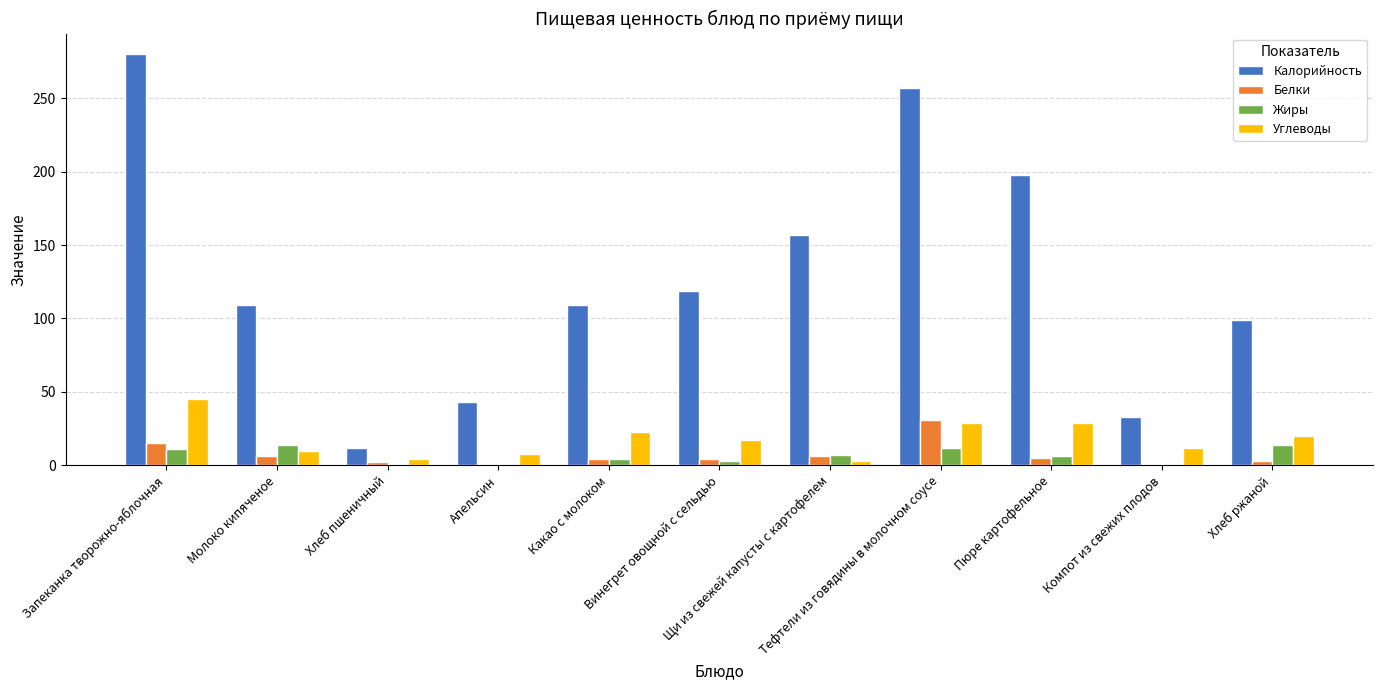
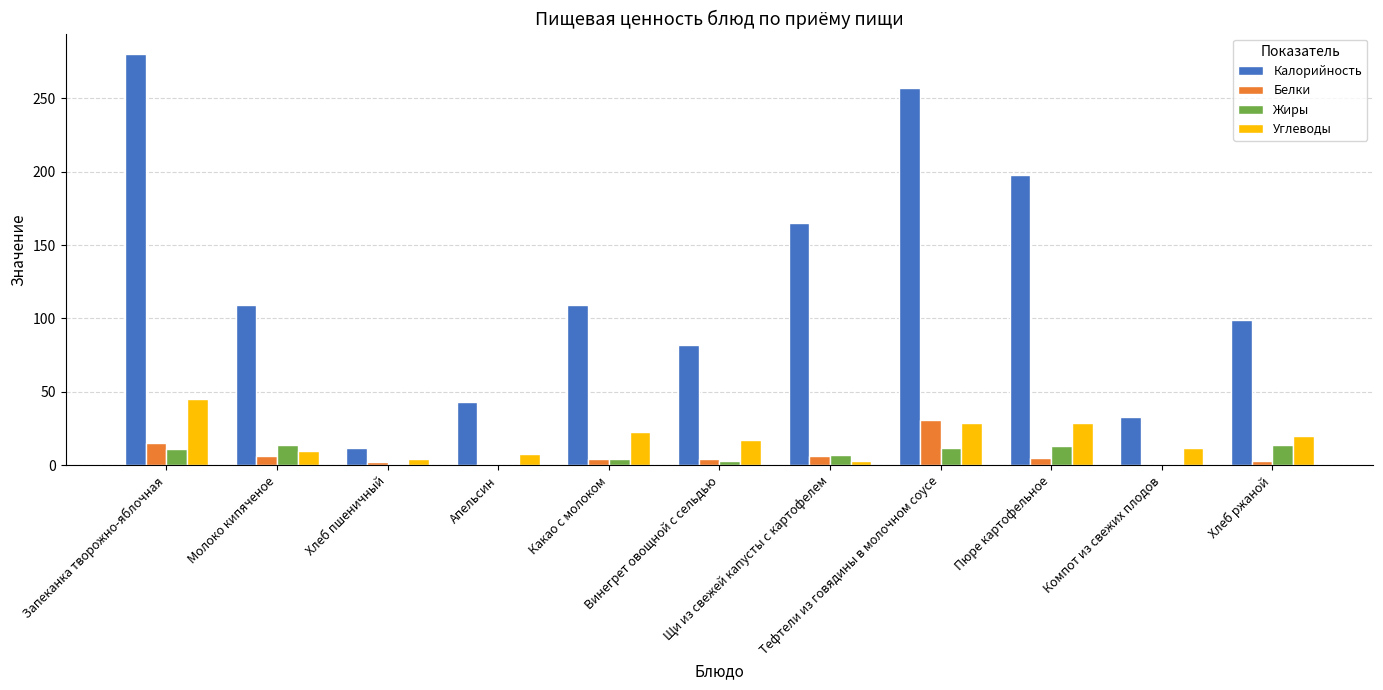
  {
    "Калорийность": {
      "Запеканка творожно-яблочная": 280,
      "Молоко кипяченое": 109,
      "Хлеб пшеничный": 12,
      "Апельсин": 43,
      "Какао с молоком": 109,
-     "Винегрет овощной с сельдью": 119,
-     "Щи из свежей капусты с картофелем": 157,
+     "Винегрет овощной с сельдью": 82,
+     "Щи из свежей капусты с картофелем": 165,
      "Тефтели из говядины в молочном соусе": 257,
      "Пюре картофельное": 198,
      "Компот из свежих плодов": 33,
      "Хлеб ржаной": 99
    },
    "Белки": {
      "Запеканка творожно-яблочная": 15,
      "Молоко кипяченое": 6,
      "Хлеб пшеничный": 2,
      "Какао с молоком": 4,
      "Винегрет овощной с сельдью": 4,
      "Щи из свежей капусты с картофелем": 6,
      "Тефтели из говядины в молочном соусе": 31,
      "Пюре картофельное": 5,
      "Компот из свежих плодов": 0,
      "Хлеб ржаной": 3
    },
    "Жиры": {
      "Запеканка творожно-яблочная": 11,
      "Молоко кипяченое": 14,
      "Апельсин": 0,
      "Какао с молоком": 4,
      "Винегрет овощной с сельдью": 3,
      "Щи из свежей капусты с картофелем": 7,
      "Тефтели из говядины в молочном соусе": 12,
-     "Пюре картофельное": 6,
+     "Пюре картофельное": 13,
      "Компот из свежих плодов": 0,
      "Хлеб ржаной": 14
    },
    "Углеводы": {
      "Запеканка творожно-яблочная": 45,
      "Молоко кипяченое": 10,
      "Хлеб пшеничный": 4,
      "Апельсин": 8,
      "Какао с молоком": 23,
      "Винегрет овощной с сельдью": 17,
      "Щи из свежей капусты с картофелем": 3,
      "Тефтели из говядины в молочном соусе": 29,
      "Пюре картофельное": 29,
      "Компот из свежих плодов": 12,
      "Хлеб ржаной": 20
    }
  }
